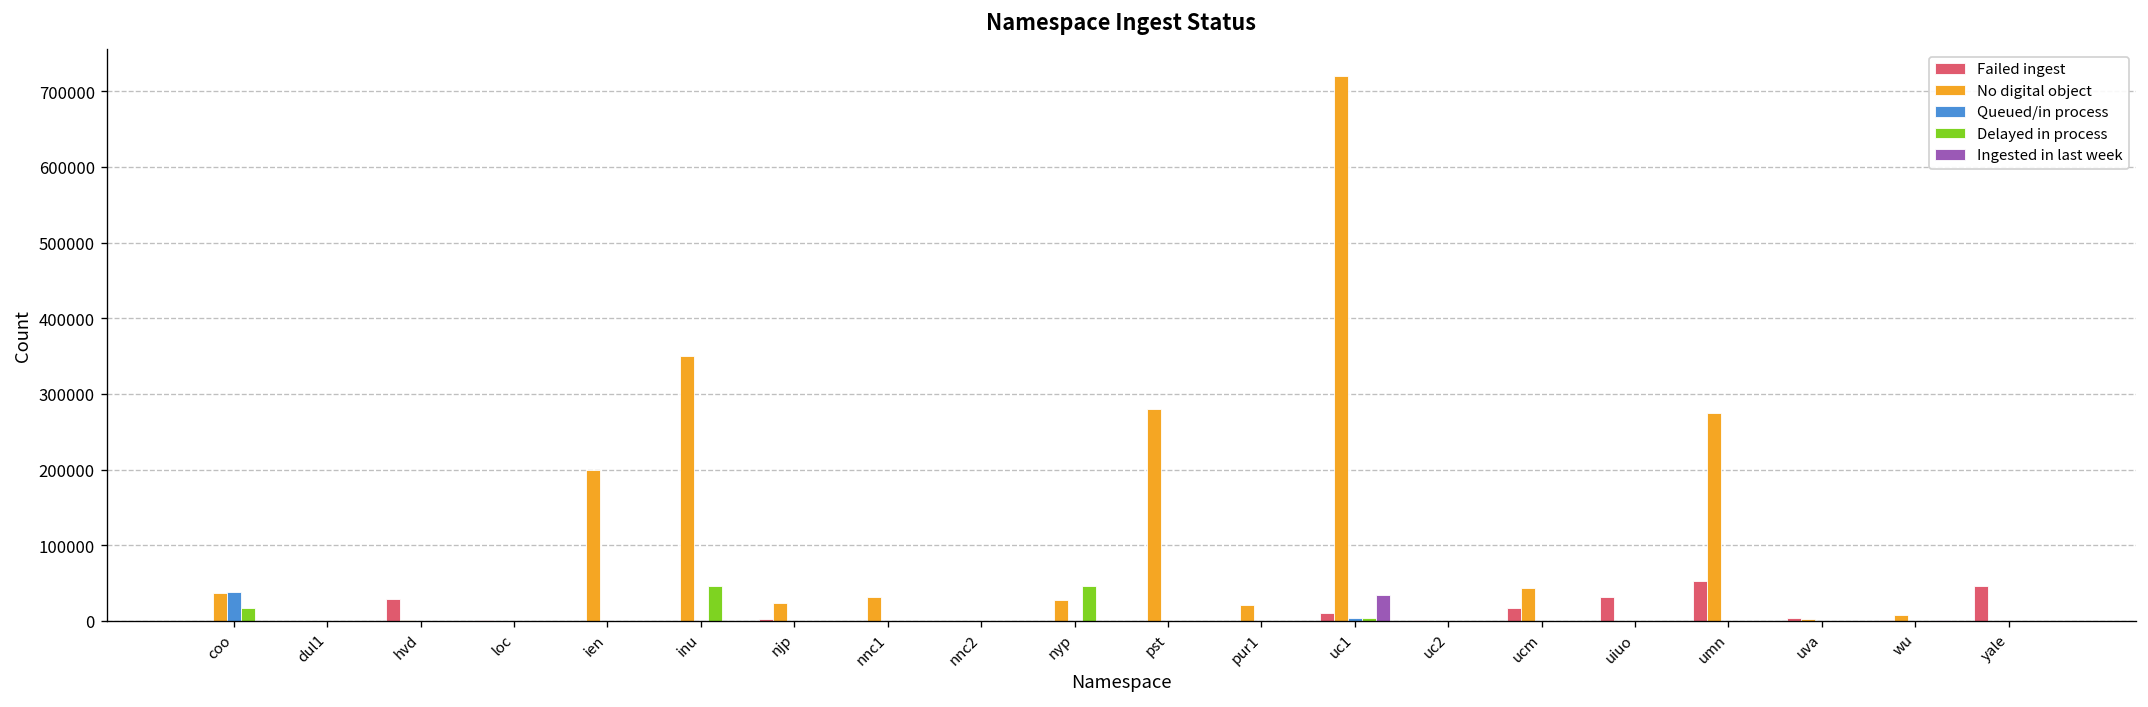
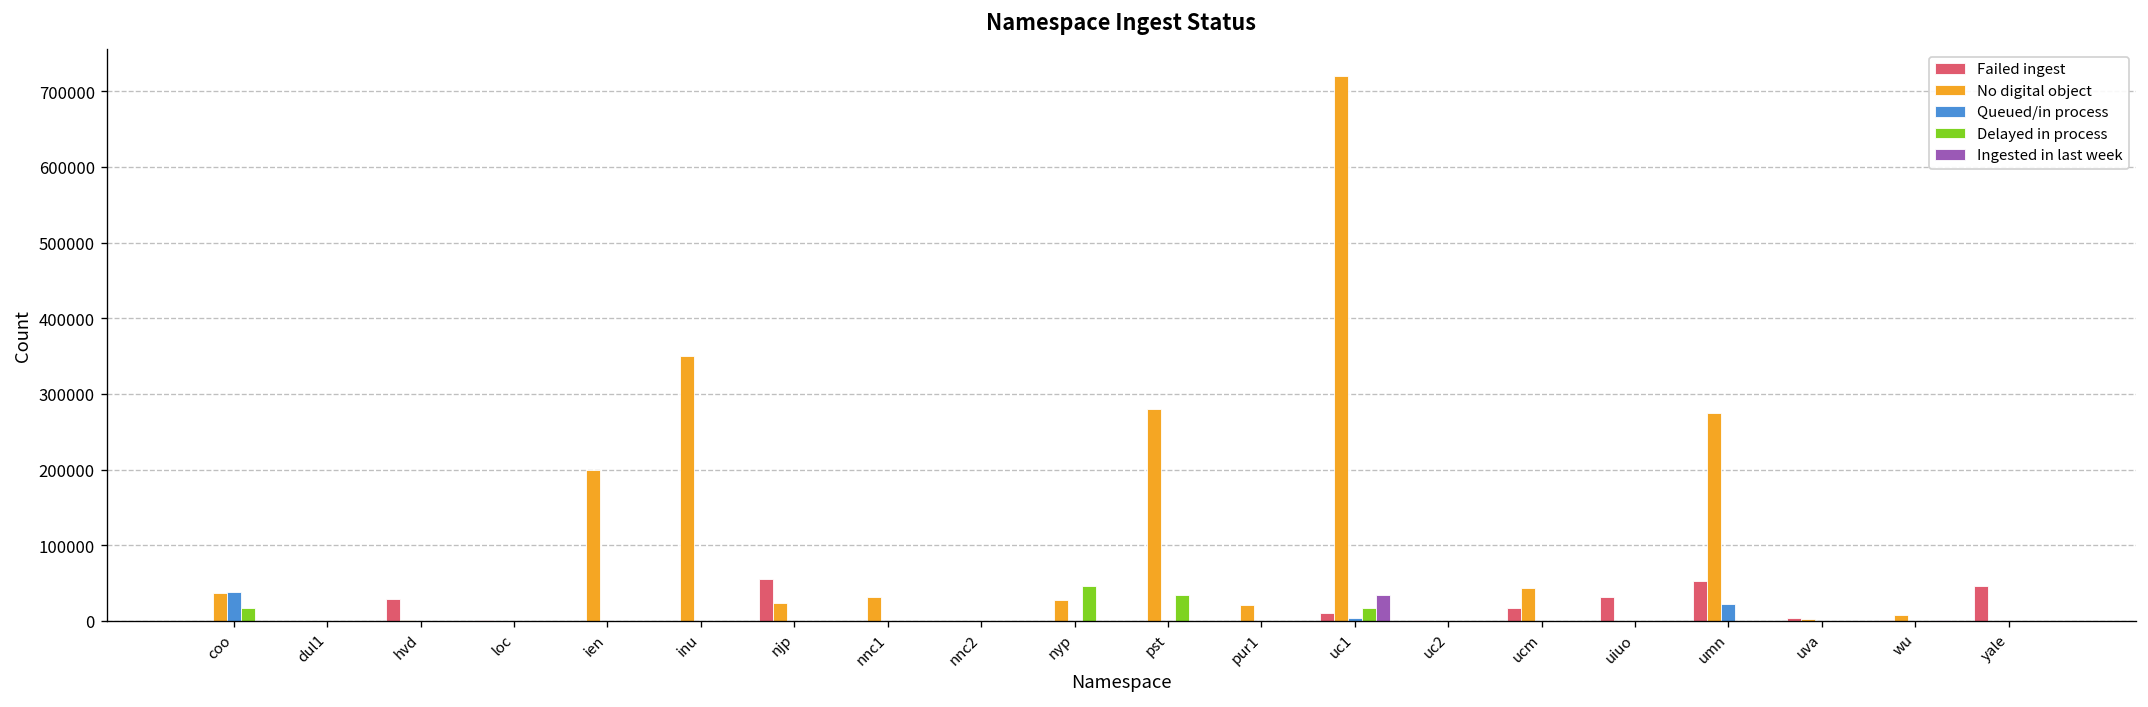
  {
    "Failed ingest": {
      "hvd": 30000,
      "inu": 0,
-     "njp": 0,
+     "njp": 50000,
      "uc1": 10000,
      "ucm": 20000,
      "uiuo": 30000,
      "umn": 50000,
      "yale": 50000
    },
    "No digital object": {
      "coo": 40000,
      "loc": 0,
      "ien": 200000,
      "inu": 350000,
      "njp": 20000,
      "nnc1": 30000,
      "nnc2": 0,
      "nyp": 30000,
      "pst": 280000,
      "pur1": 20000,
      "uc1": 720000,
      "uc2": 0,
      "ucm": 40000,
      "umn": 270000,
      "wu": 10000,
      "yale": 0
    },
    "Queued/in process": {
      "coo": 40000,
      "dul1": 0,
      "loc": 0,
      "nnc1": 0,
      "nnc2": 0,
      "uc2": 0,
      "uiuo": 0,
-     "umn": 0
+     "umn": 20000
    },
    "Delayed in process": {
      "coo": 20000,
      "dul1": 0,
      "loc": 0,
      "ien": 0,
-     "inu": 50000,
+     "inu": 0,
      "nnc2": 0,
      "nyp": 50000,
-     "pst": 0,
-     "uc1": 0,
+     "pst": 30000,
+     "uc1": 20000,
      "uc2": 0,
      "uiuo": 0,
      "yale": 0
    },
    "Ingested in last week": {
      "coo": 0,
      "dul1": 0,
      "loc": 0,
      "njp": 0,
      "nnc1": 0,
      "nnc2": 0,
      "pur1": 0,
      "uc1": 30000,
      "uiuo": 0,
      "uva": 0,
      "yale": 0
    }
  }
